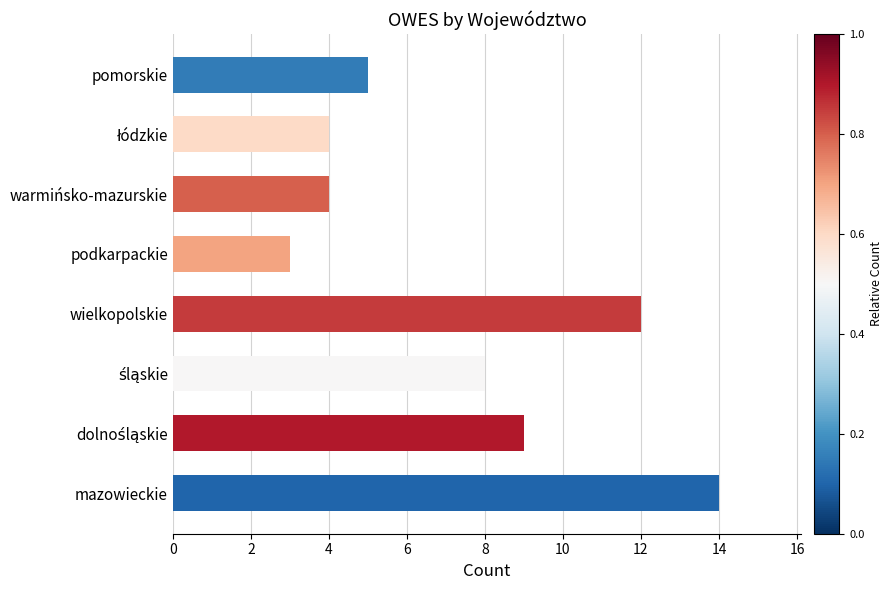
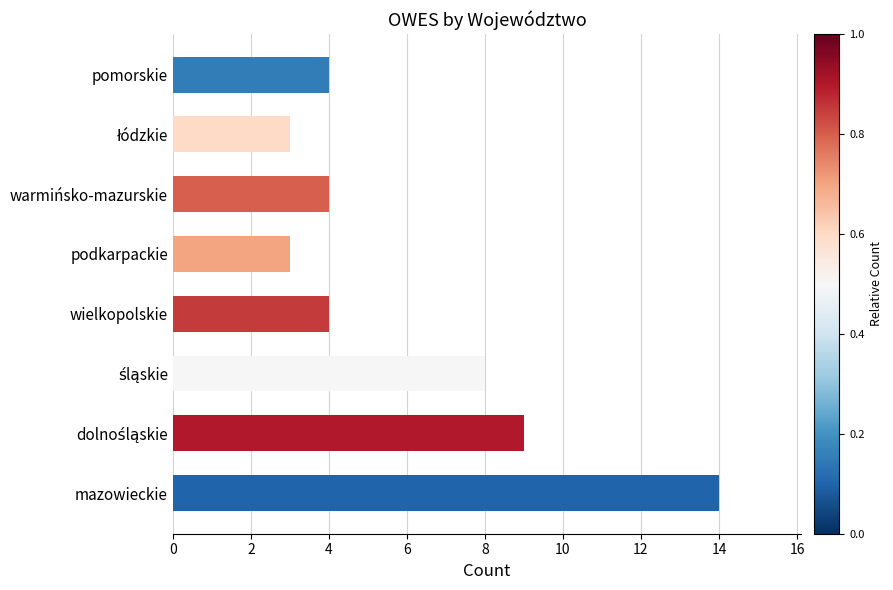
  {
-   "pomorskie": 5,
-   "łódzkie": 4,
+   "pomorskie": 4,
+   "łódzkie": 3,
    "warmińsko-mazurskie": 4,
    "podkarpackie": 3,
-   "wielkopolskie": 12,
+   "wielkopolskie": 4,
    "śląskie": 8,
    "dolnośląskie": 9,
    "mazowieckie": 14
  }
